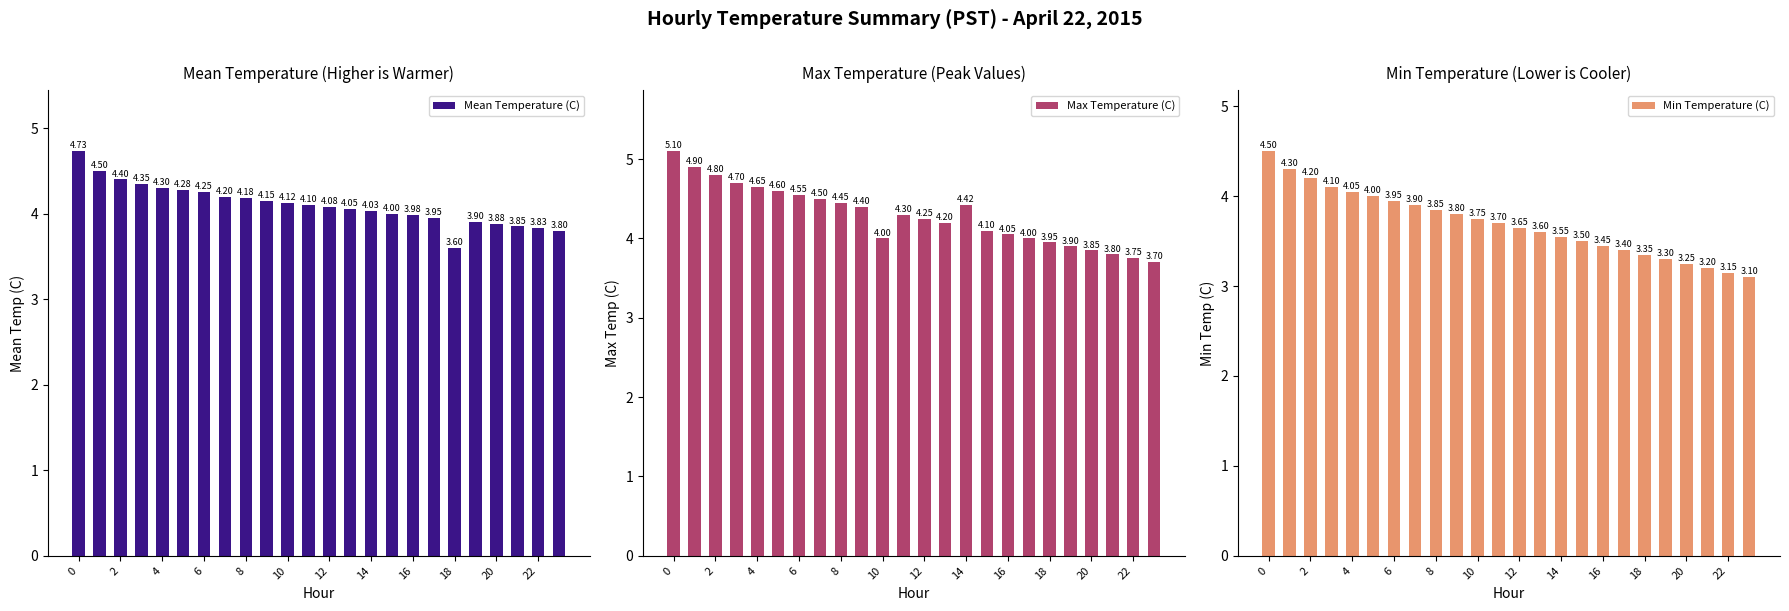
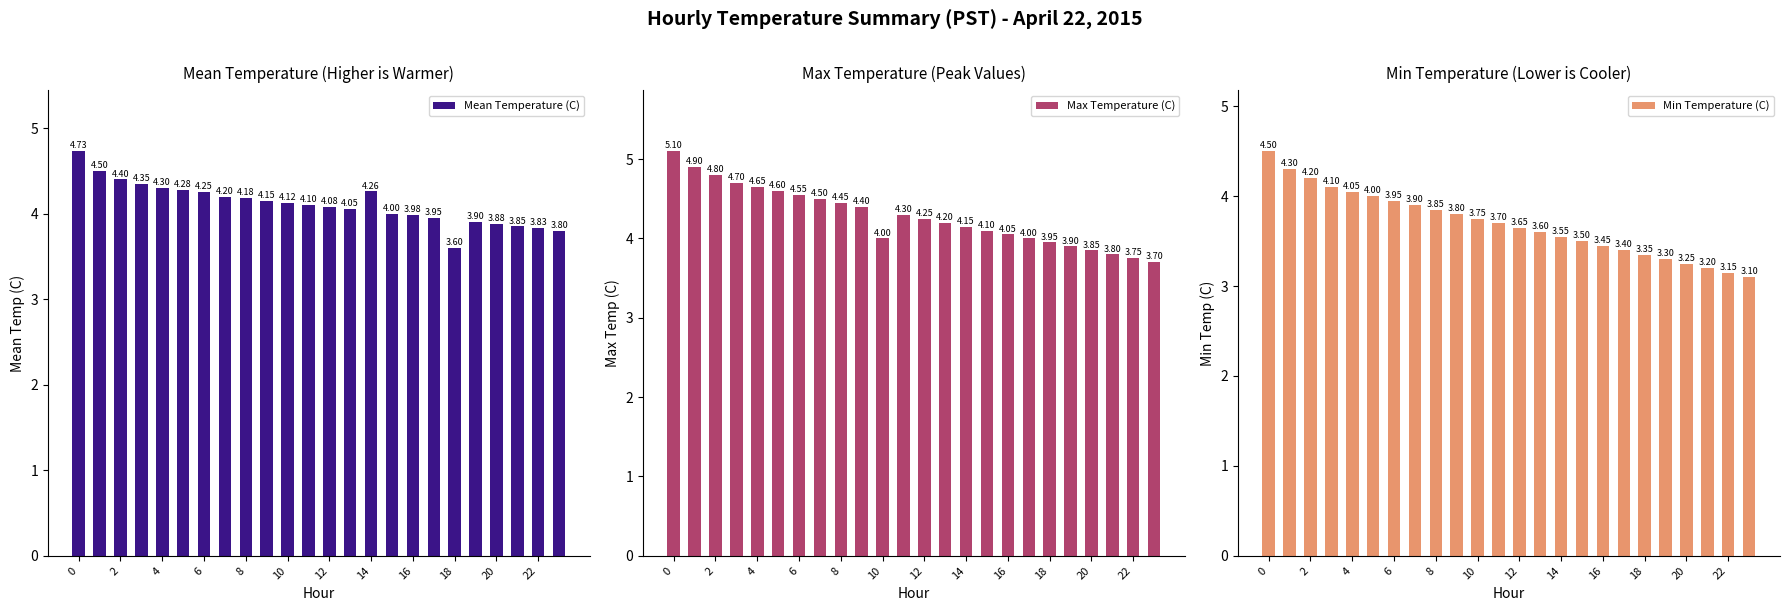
  {
    "Mean Temperature (Higher is Warmer)": {
      "0": 4.73,
      "2": 4.40,
      "4": 4.30,
      "6": 4.25,
      "8": 4.18,
      "10": 4.12,
      "12": 4.08,
-     "14": 4.03,
+     "14": 4.26,
      "16": 3.98,
      "18": 3.60,
      "20": 3.88,
      "22": 3.83
    },
    "Max Temperature (Peak Values)": {
      "0": 5.10,
      "2": 4.80,
      "4": 4.65,
      "6": 4.55,
      "8": 4.45,
      "10": 4.00,
      "12": 4.25,
-     "14": 4.42,
+     "14": 4.15,
      "16": 4.05,
      "18": 3.95,
      "20": 3.85,
      "22": 3.75
    },
    "Min Temperature (Lower is Cooler)": {
      "0": 4.50,
      "2": 4.20,
      "4": 4.05,
      "6": 3.95,
      "8": 3.85,
      "10": 3.75,
      "12": 3.65,
      "14": 3.55,
      "16": 3.45,
      "18": 3.35,
      "20": 3.25,
      "22": 3.15
    }
  }
